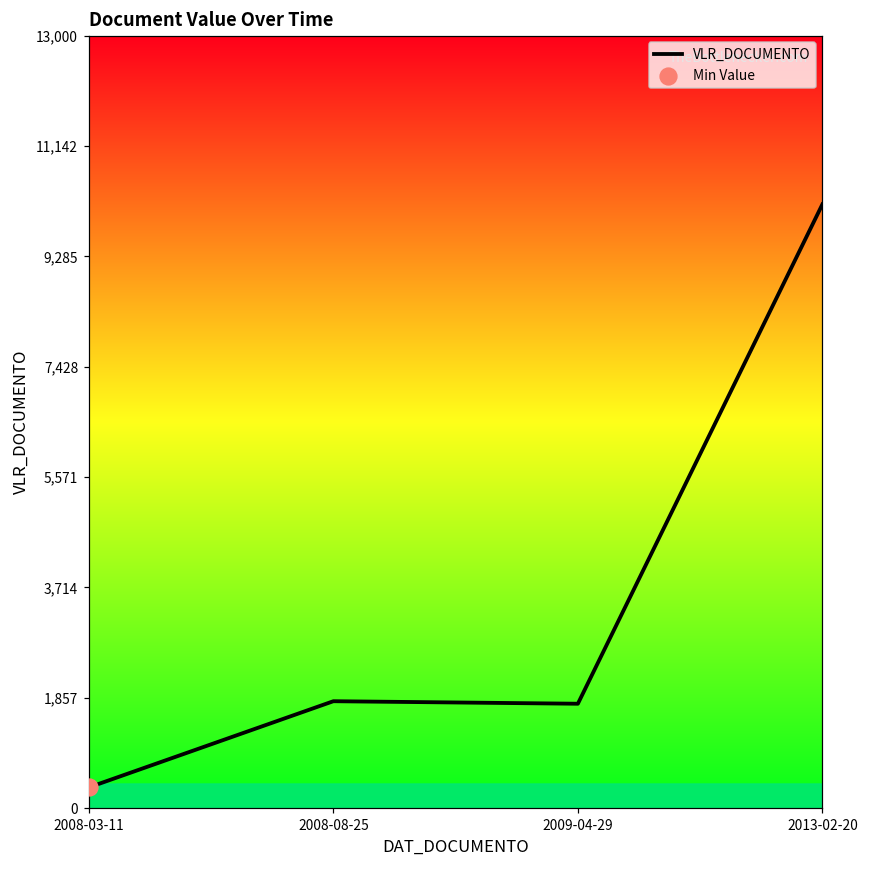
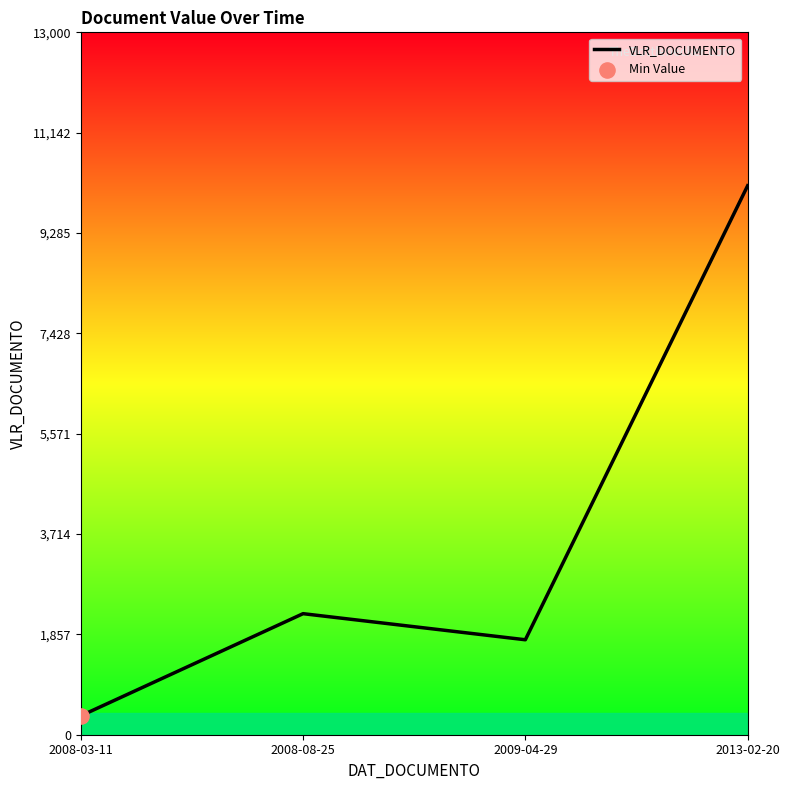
  {
    "VLR_DOCUMENTO": {
-     "2008-08-25": "1,800",
+     "2008-08-25": "2,200",
      "2009-04-29": "1,800",
      "2013-02-20": "10,200"
    }
  }
